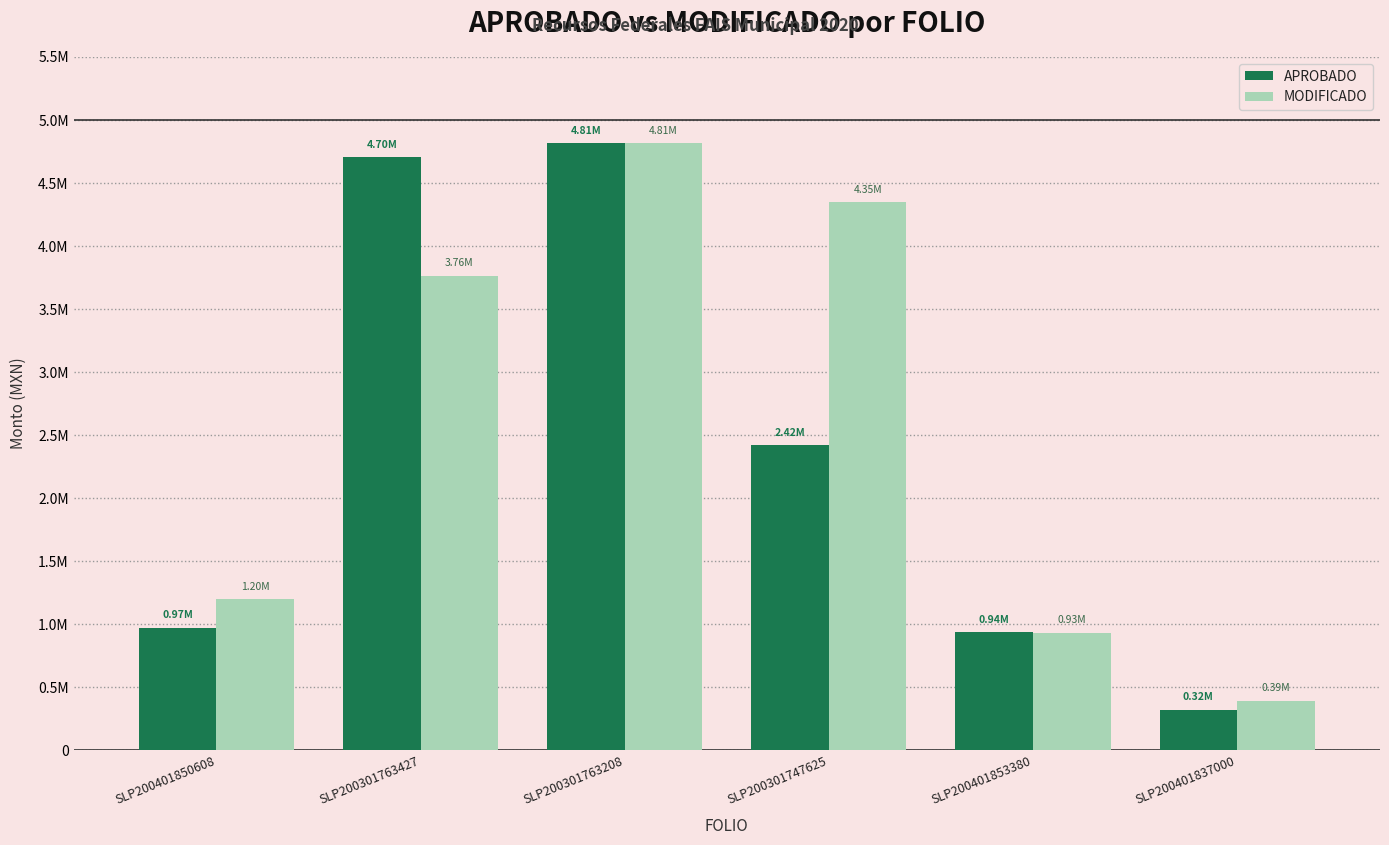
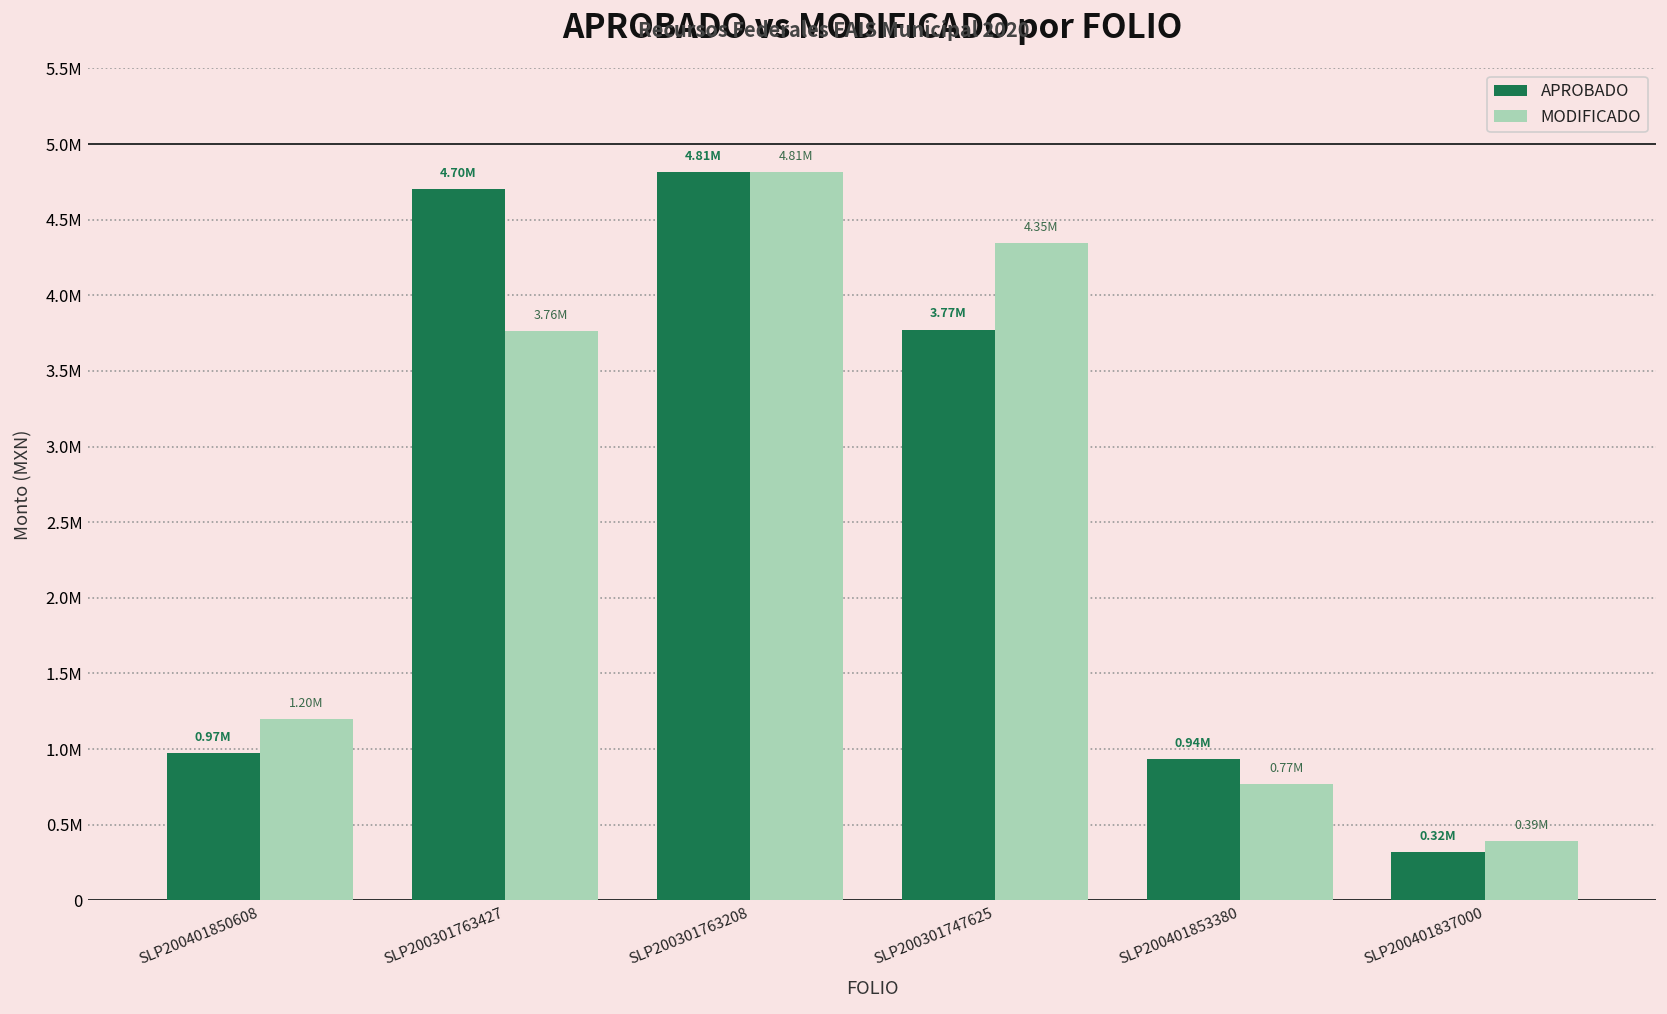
  {
    "APROBADO": {
      "SLP200401850608": "0.97M",
      "SLP200301763427": "4.70M",
      "SLP200301763208": "4.81M",
-     "SLP200301747625": "2.42M",
+     "SLP200301747625": "3.77M",
      "SLP200401853380": "0.94M",
      "SLP200401837000": "0.32M"
    },
    "MODIFICADO": {
      "SLP200401850608": "1.20M",
      "SLP200301763427": "3.76M",
      "SLP200301763208": "4.81M",
      "SLP200301747625": "4.35M",
-     "SLP200401853380": "0.93M",
+     "SLP200401853380": "0.77M",
      "SLP200401837000": "0.39M"
    }
  }
